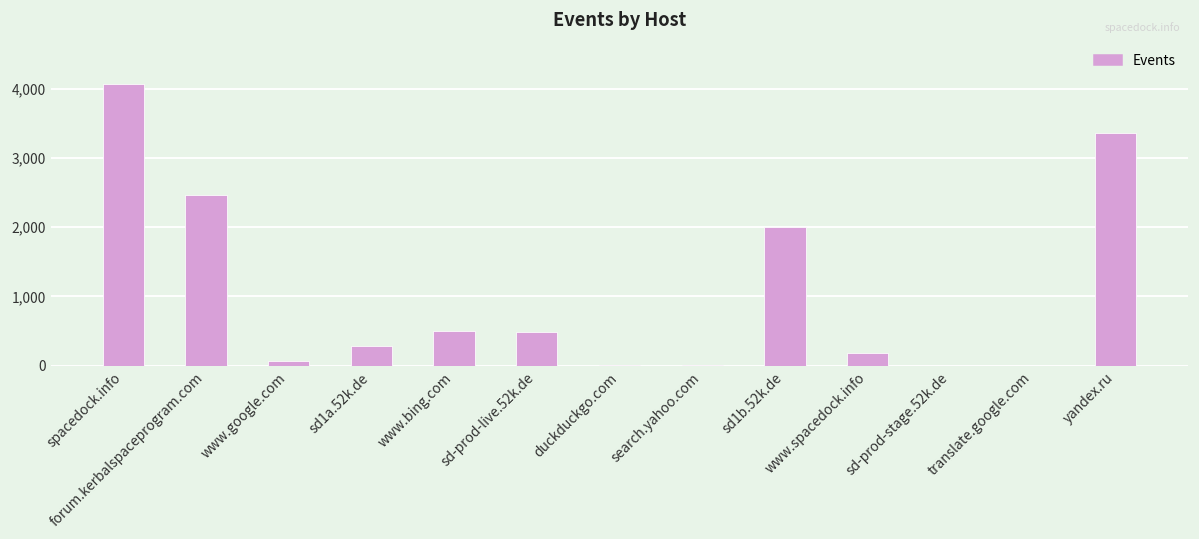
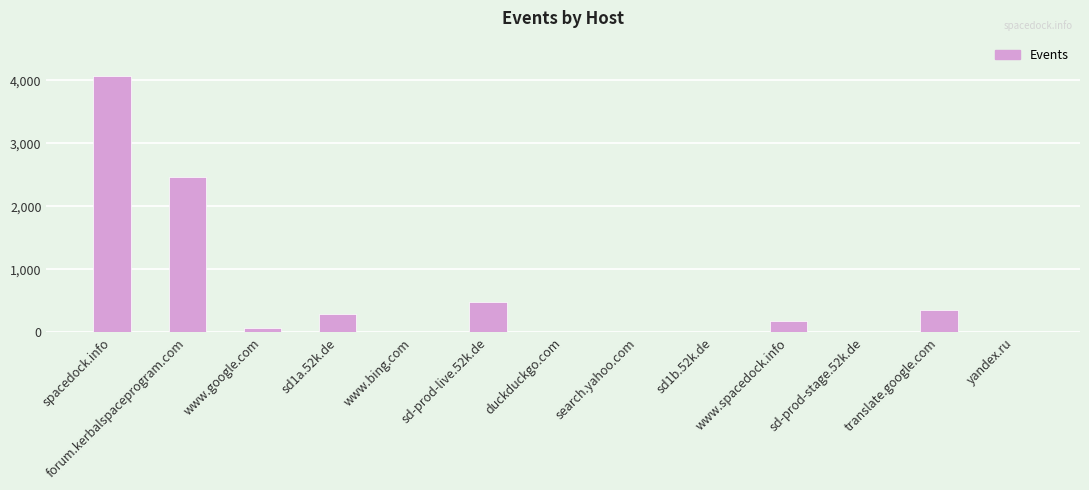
  {
    "spacedock.info": "4,100",
    "forum.kerbalspaceprogram.com": "2,500",
    "www.google.com": "100",
    "sd1a.52k.de": "300",
-   "www.bing.com": "500",
+   "www.bing.com": "0",
    "sd-prod-live.52k.de": "500",
-   "sd1b.52k.de": "2,000",
+   "sd1b.52k.de": "0",
    "www.spacedock.info": "200",
-   "translate.google.com": "0",
-   "yandex.ru": "3,400"
+   "translate.google.com": "400",
+   "yandex.ru": "0"
  }
